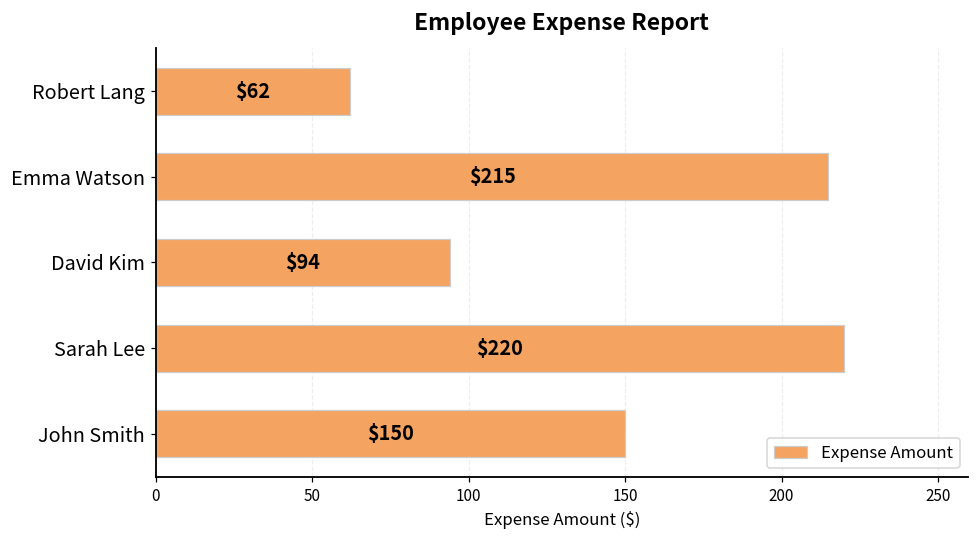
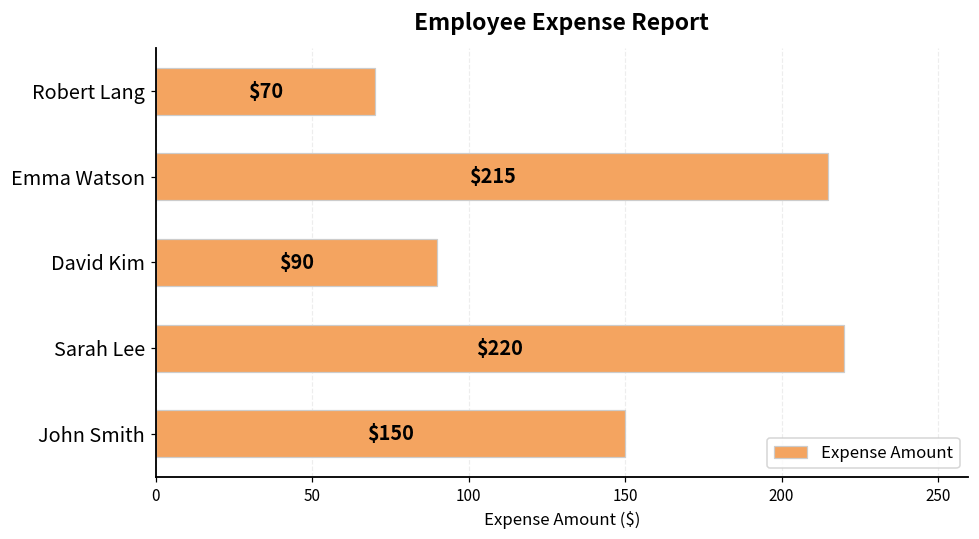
  {
-   "Robert Lang": "$62",
+   "Robert Lang": "$70",
    "Emma Watson": "$215",
-   "David Kim": "$94",
+   "David Kim": "$90",
    "Sarah Lee": "$220",
    "John Smith": "$150"
  }
